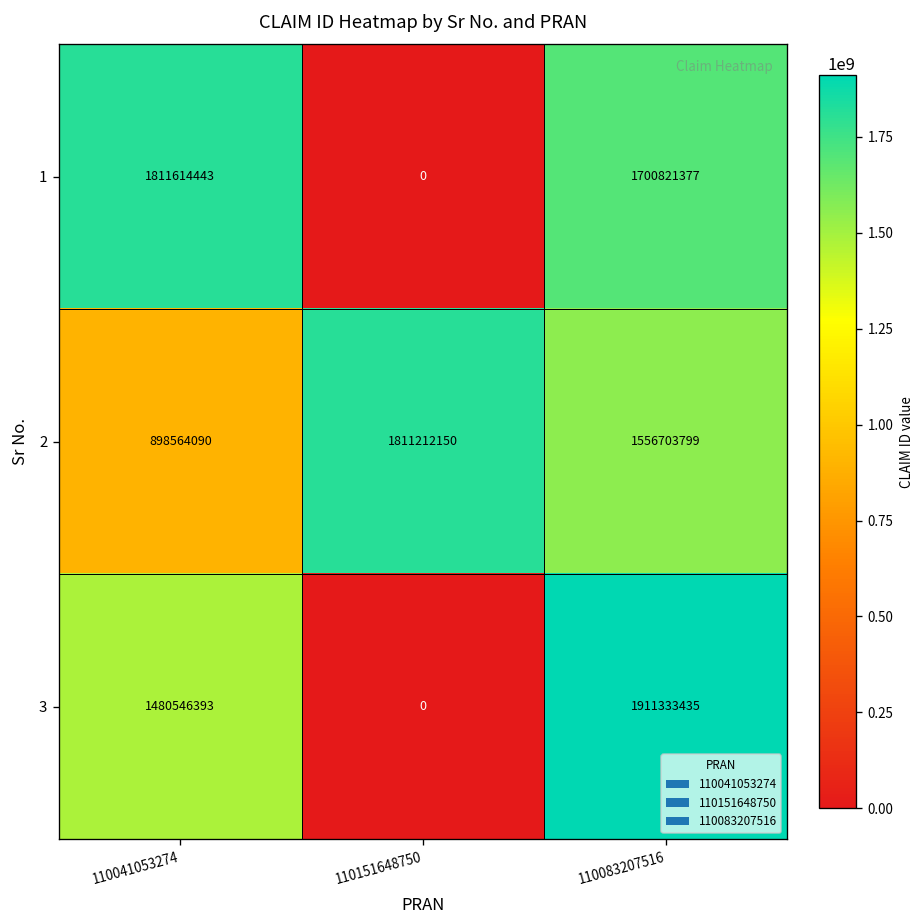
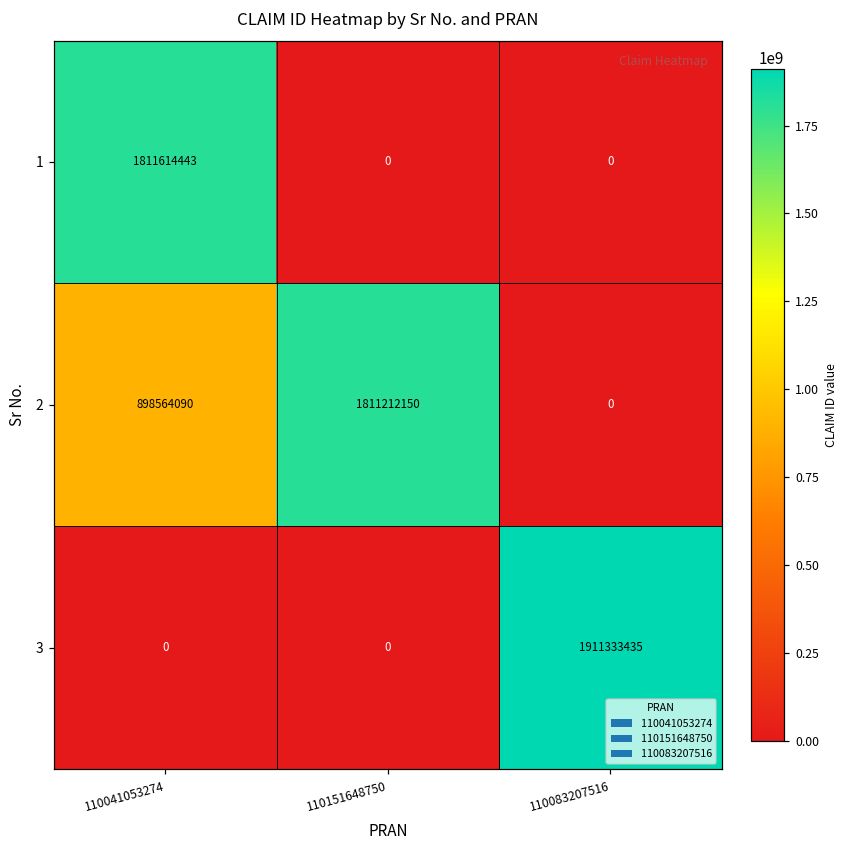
  {
    "1": {
      "110041053274": 1811614443,
      "110151648750": 0,
-     "110083207516": 1700821377
+     "110083207516": 0
    },
    "2": {
      "110041053274": 898564090,
      "110151648750": 1811212150,
-     "110083207516": 1556703799
+     "110083207516": 0
    },
    "3": {
-     "110041053274": 1480546393,
+     "110041053274": 0,
      "110151648750": 0,
      "110083207516": 1911333435
    }
  }
